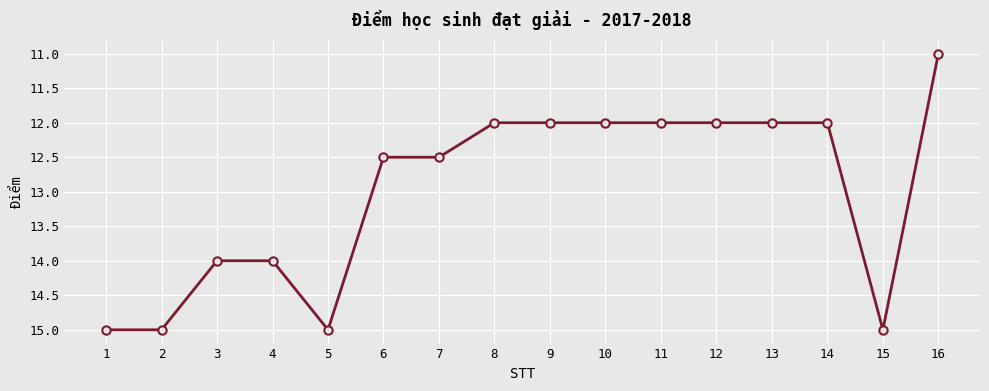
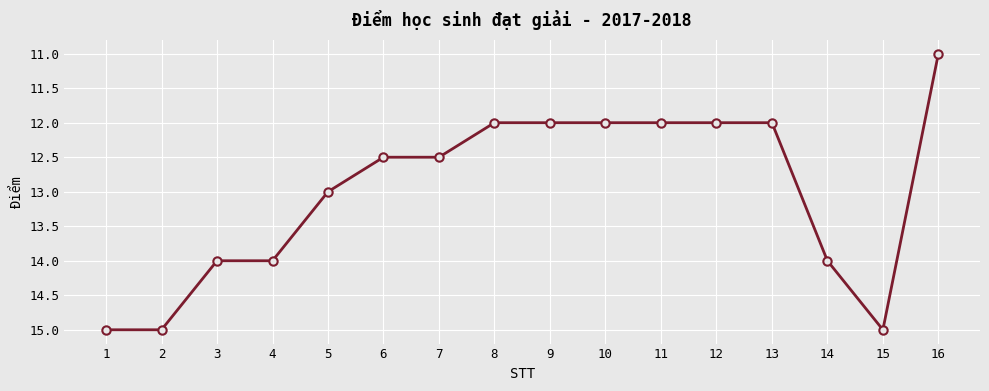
  {
    "1": 15,
    "2": 15,
    "3": 14,
    "4": 14,
-   "5": 15,
+   "5": 13,
    "6": 12.5,
    "7": 12.5,
    "8": 12,
    "9": 12,
    "10": 12,
    "11": 12,
    "12": 12,
    "13": 12,
-   "14": 12,
+   "14": 14,
    "15": 15,
    "16": 11
  }
